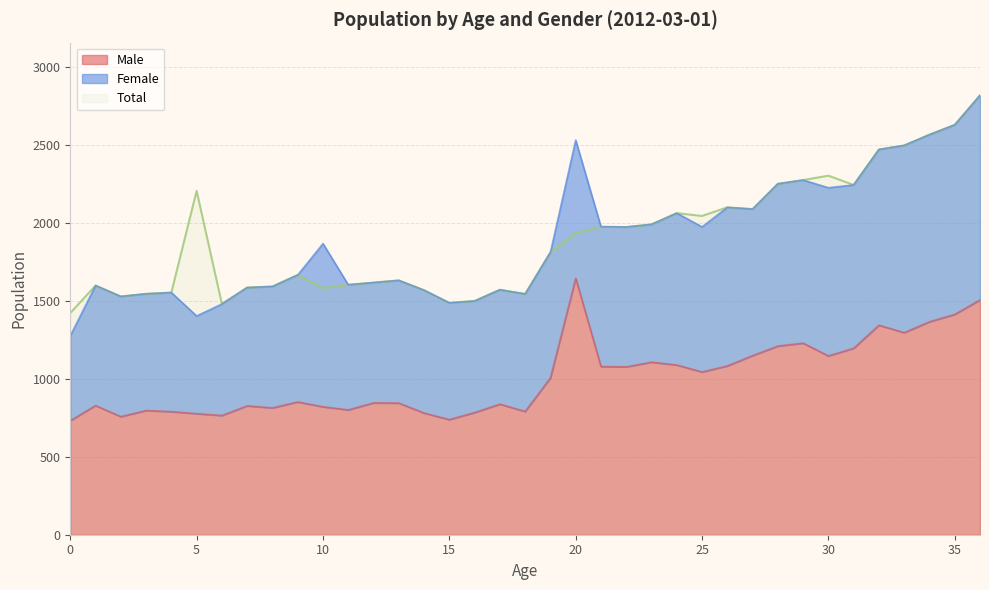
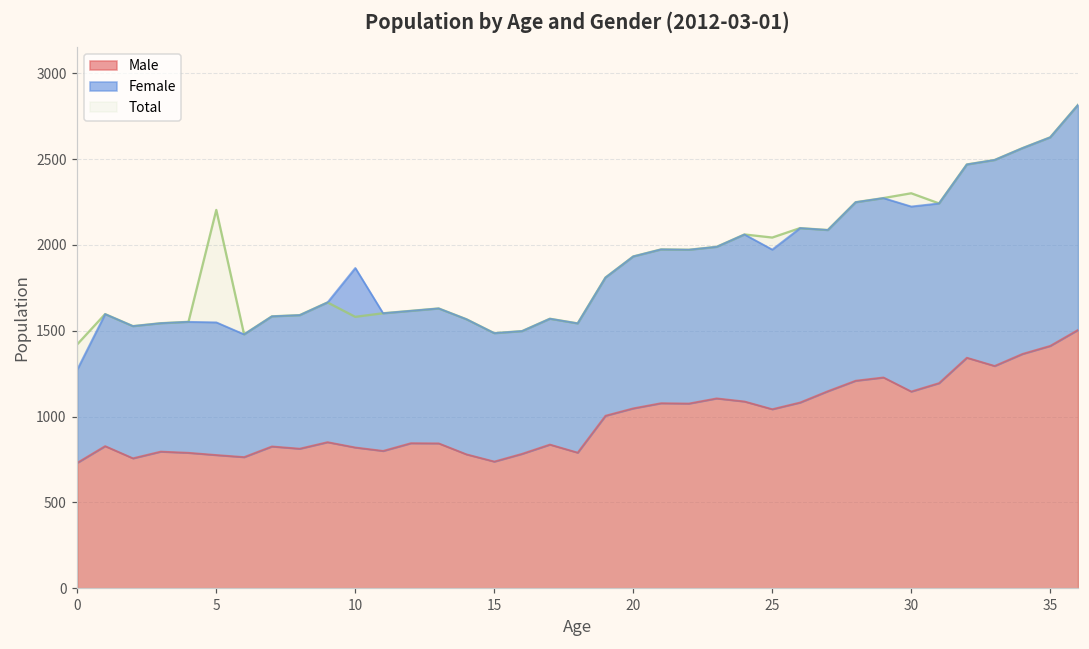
  {
    "Male": {
      "0": 730,
      "5": 780,
      "10": 820,
      "15": 740,
-     "20": 1640,
+     "20": 1050,
      "25": 1040,
      "30": 1150,
      "35": 1410
    },
    "Female": {
      "0": 540,
-     "5": 630,
+     "5": 770,
      "10": 1050,
      "25": 930,
      "30": 1080
    },
    "Total": {
      "0": 1420,
      "5": 2200,
      "10": 1580,
      "25": 2040,
      "30": 2300
    }
  }
